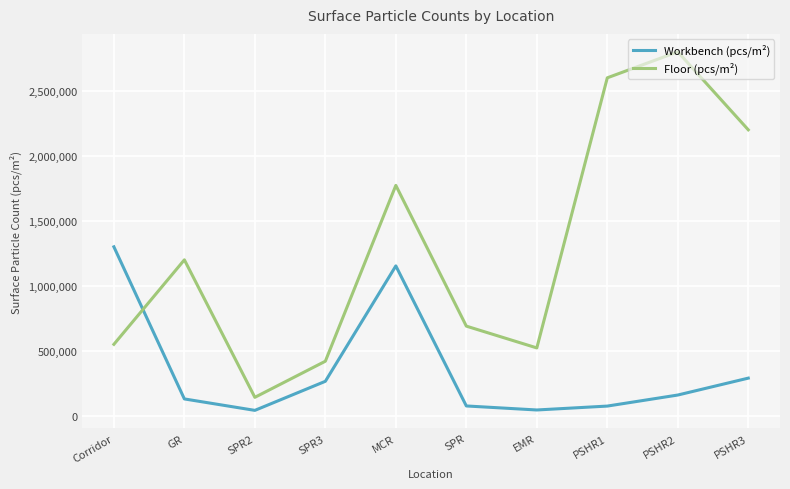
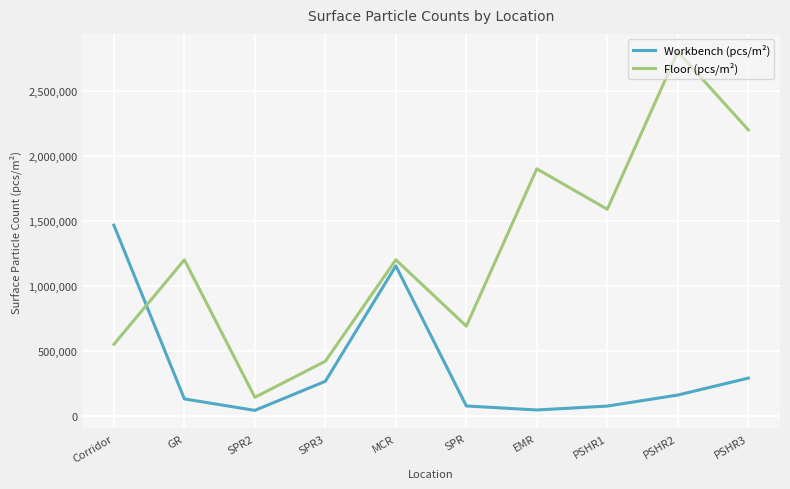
  {
    "Workbench (pcs/m²)": {
-     "Corridor": "1,300,000",
+     "Corridor": "1,470,000",
      "GR": "130,000",
      "SPR2": "40,000",
      "SPR3": "270,000",
      "MCR": "1,150,000",
      "SPR": "80,000",
      "EMR": "50,000",
      "PSHR1": "80,000",
      "PSHR2": "160,000",
      "PSHR3": "290,000"
    },
    "Floor (pcs/m²)": {
      "Corridor": "550,000",
      "GR": "1,200,000",
      "SPR2": "140,000",
      "SPR3": "420,000",
-     "MCR": "1,770,000",
+     "MCR": "1,200,000",
      "SPR": "690,000",
-     "EMR": "520,000",
-     "PSHR1": "2,600,000",
+     "EMR": "1,900,000",
+     "PSHR1": "1,590,000",
      "PSHR3": "2,200,000"
    }
  }
